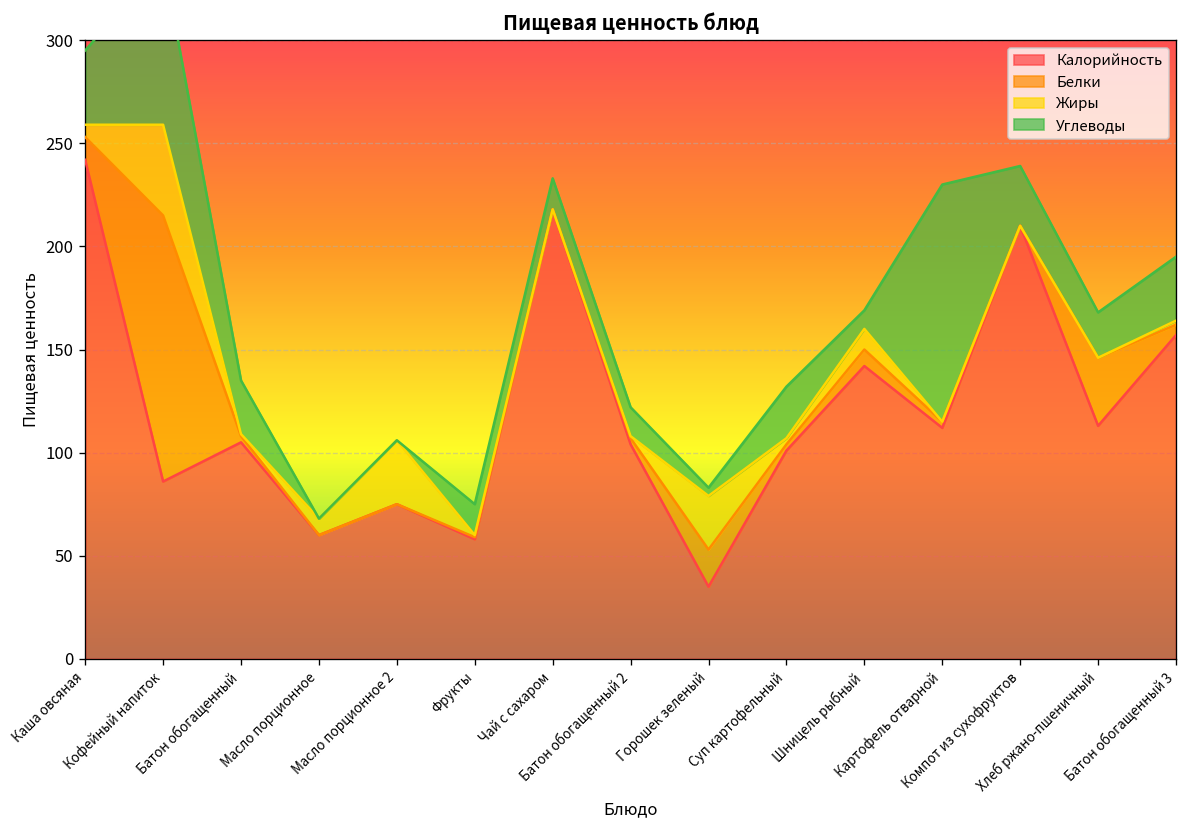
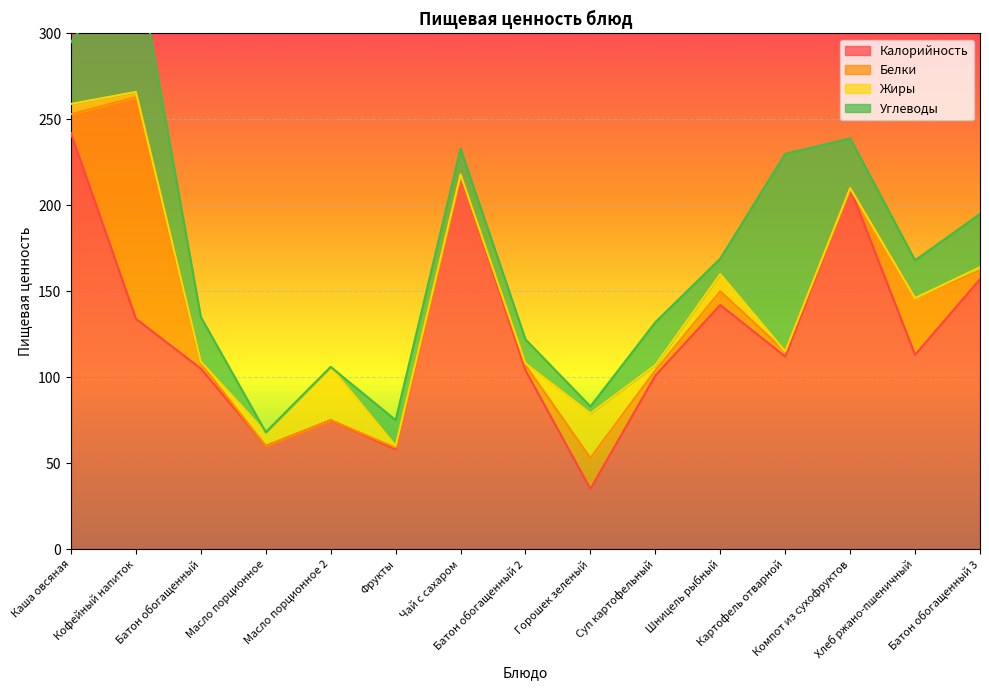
  {
    "Калорийность": {
      "Каша овсяная": 242,
-     "Кофейный напиток": 86,
+     "Кофейный напиток": 134,
      "Батон обогащенный": 105,
      "Батон обогащенный 2": 104,
      "Горошек зеленый": 35,
      "Суп картофельный": 101,
      "Шницель рыбный": 142,
      "Картофель отварной": 112,
      "Хлеб ржано-пшеничный": 113,
      "Батон обогащенный 3": 157
    },
    "Белки": {
      "Каша овсяная": 11,
      "Кофейный напиток": 129,
      "Горошек зеленый": 18,
      "Суп картофельный": 3,
      "Шницель рыбный": 8,
      "Батон обогащенный 3": 5
    },
    "Жиры": {
      "Каша овсяная": 6,
-     "Кофейный напиток": 44,
+     "Кофейный напиток": 3,
      "Горошек зеленый": 26,
      "Суп картофельный": 3,
      "Шницель рыбный": 10,
      "Батон обогащенный 3": 2
    },
    "Углеводы": {
      "Каша овсяная": 36,
      "Батон обогащенный": 26,
      "Фрукты": 15,
      "Чай с сахаром": 15,
      "Батон обогащенный 2": 14,
      "Горошек зеленый": 4,
      "Суп картофельный": 25,
      "Шницель рыбный": 9,
      "Картофель отварной": 115,
      "Компот из сухофруктов": 29,
      "Хлеб ржано-пшеничный": 22,
      "Батон обогащенный 3": 31
    }
  }
